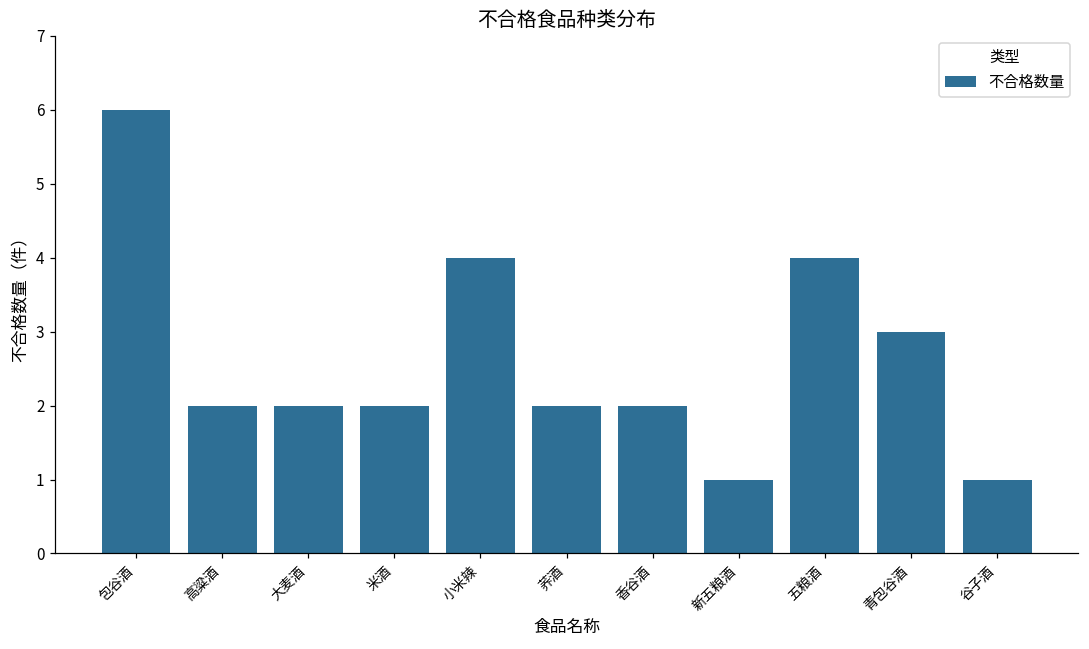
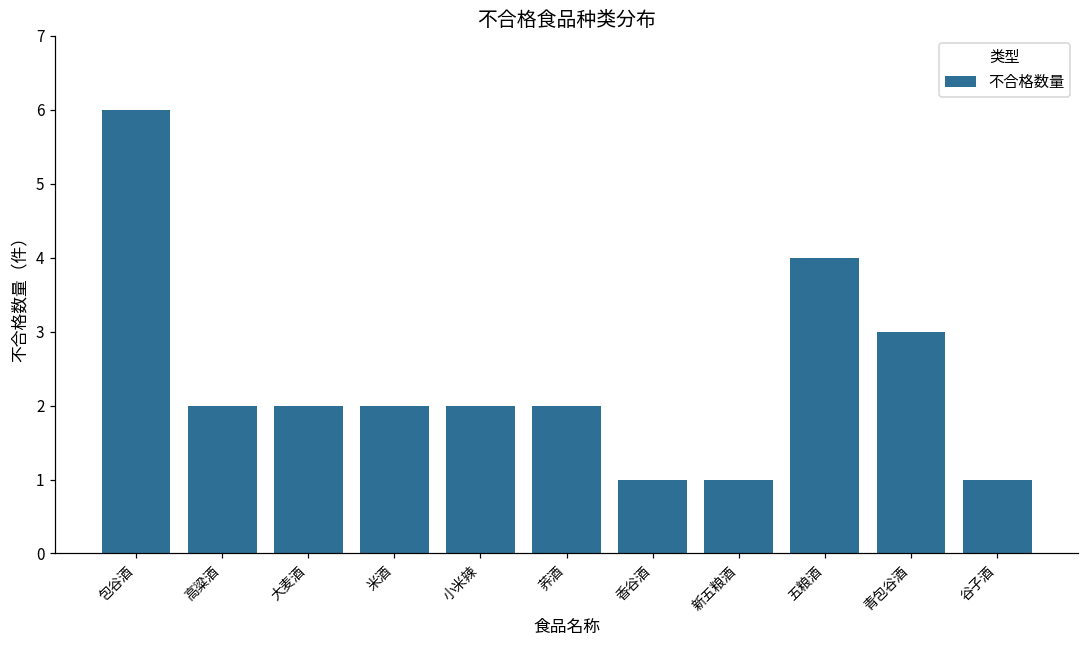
  {
    "包谷酒": 6,
    "高粱酒": 2,
    "大麦酒": 2,
    "米酒": 2,
-   "小米辣": 4,
+   "小米辣": 2,
    "荞酒": 2,
-   "香谷酒": 2,
+   "香谷酒": 1,
    "新五粮酒": 1,
    "五粮酒": 4,
    "青包谷酒": 3,
    "谷子酒": 1
  }
